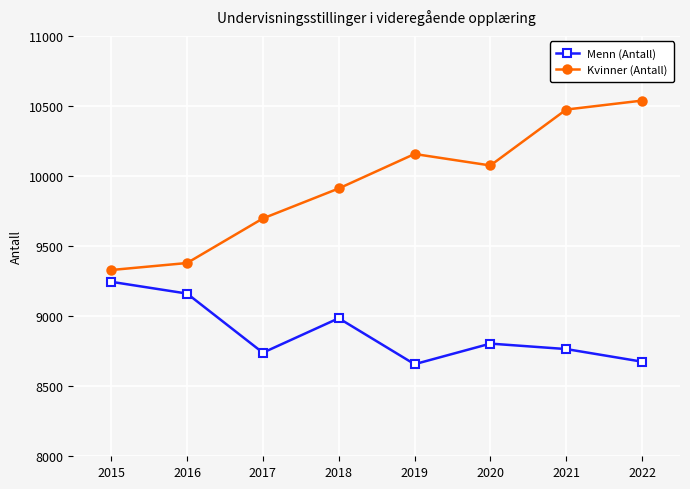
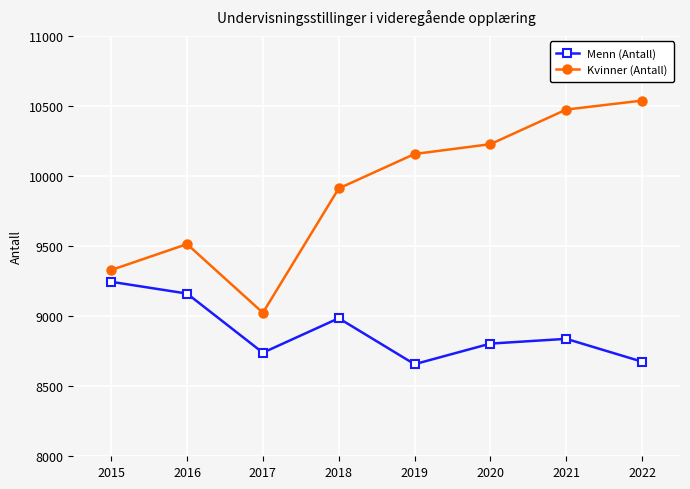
  {
    "Menn (Antall)": {
      "2015": 9250,
      "2016": 9160,
      "2017": 8740,
      "2018": 8990,
      "2019": 8660,
      "2020": 8800,
-     "2021": 8770,
+     "2021": 8840,
      "2022": 8680
    },
    "Kvinner (Antall)": {
      "2015": 9330,
-     "2016": 9380,
-     "2017": 9700,
+     "2016": 9510,
+     "2017": 9020,
      "2018": 9910,
      "2019": 10160,
-     "2020": 10080,
+     "2020": 10230,
      "2021": 10470,
      "2022": 10540
    }
  }
